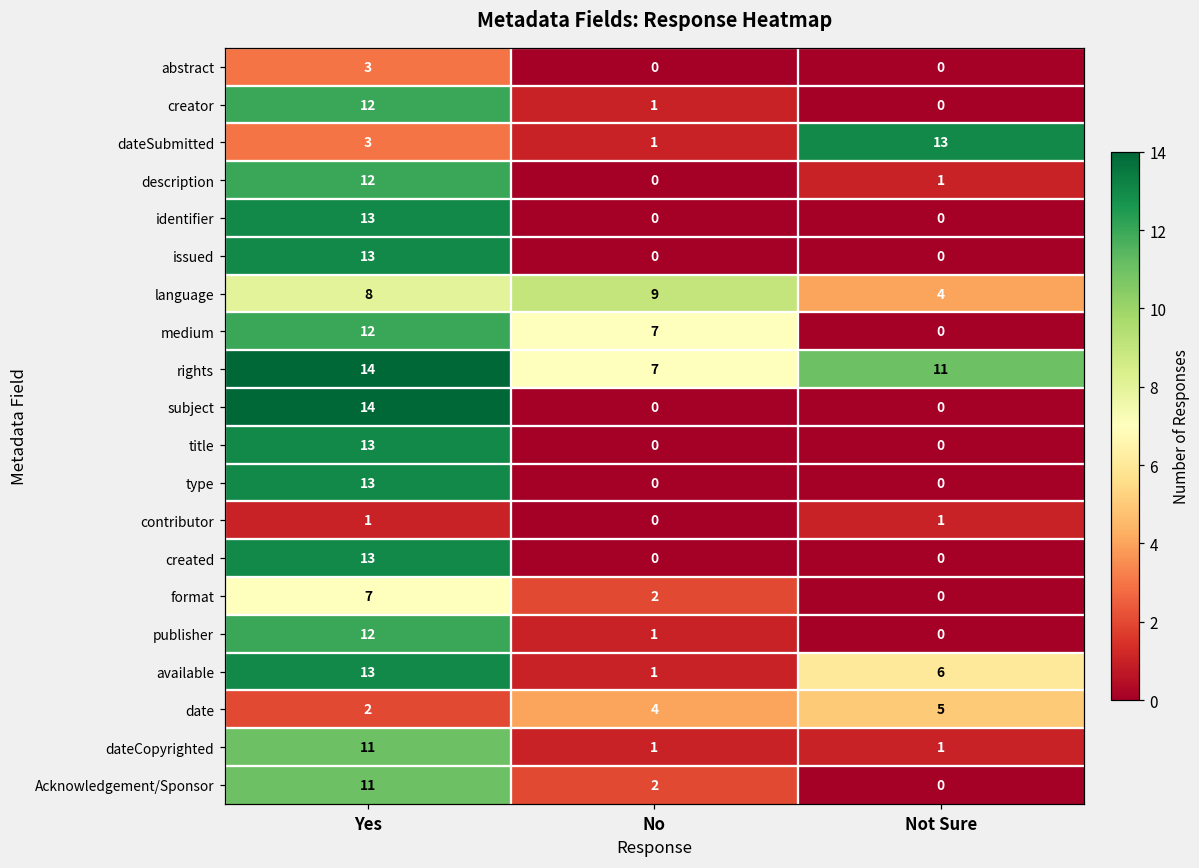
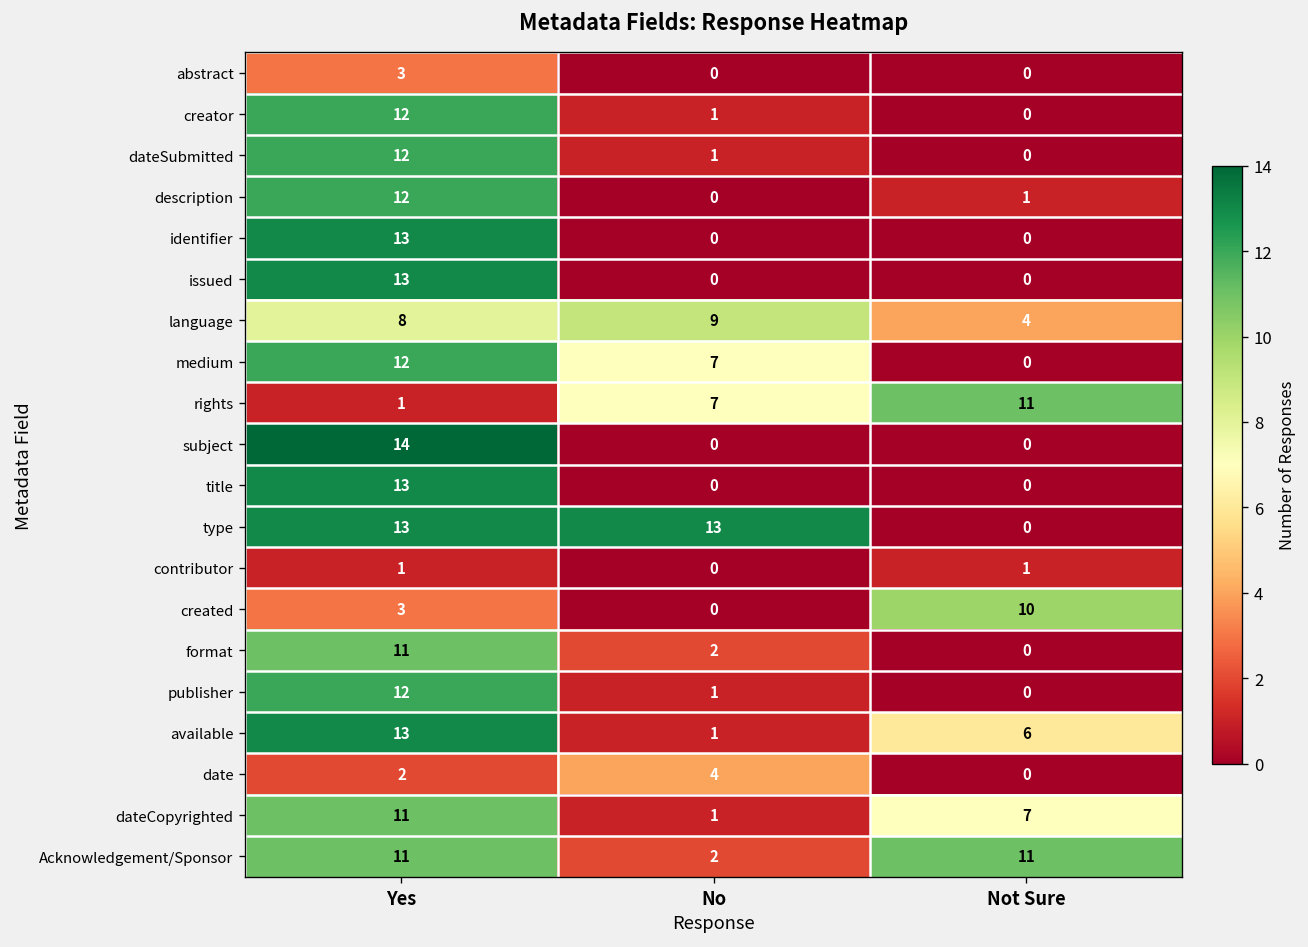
  {
    "abstract": {
      "Yes": 3,
      "No": 0,
      "Not Sure": 0
    },
    "creator": {
      "Yes": 12,
      "No": 1,
      "Not Sure": 0
    },
    "dateSubmitted": {
-     "Yes": 3,
+     "Yes": 12,
      "No": 1,
-     "Not Sure": 13
+     "Not Sure": 0
    },
    "description": {
      "Yes": 12,
      "No": 0,
      "Not Sure": 1
    },
    "identifier": {
      "Yes": 13,
      "No": 0,
      "Not Sure": 0
    },
    "issued": {
      "Yes": 13,
      "No": 0,
      "Not Sure": 0
    },
    "language": {
      "Yes": 8,
      "No": 9,
      "Not Sure": 4
    },
    "medium": {
      "Yes": 12,
      "No": 7,
      "Not Sure": 0
    },
    "rights": {
-     "Yes": 14,
+     "Yes": 1,
      "No": 7,
      "Not Sure": 11
    },
    "subject": {
      "Yes": 14,
      "No": 0,
      "Not Sure": 0
    },
    "title": {
      "Yes": 13,
      "No": 0,
      "Not Sure": 0
    },
    "type": {
      "Yes": 13,
-     "No": 0,
+     "No": 13,
      "Not Sure": 0
    },
    "contributor": {
      "Yes": 1,
      "No": 0,
      "Not Sure": 1
    },
    "created": {
-     "Yes": 13,
+     "Yes": 3,
      "No": 0,
-     "Not Sure": 0
+     "Not Sure": 10
    },
    "format": {
-     "Yes": 7,
+     "Yes": 11,
      "No": 2,
      "Not Sure": 0
    },
    "publisher": {
      "Yes": 12,
      "No": 1,
      "Not Sure": 0
    },
    "available": {
      "Yes": 13,
      "No": 1,
      "Not Sure": 6
    },
    "date": {
      "Yes": 2,
      "No": 4,
-     "Not Sure": 5
+     "Not Sure": 0
    },
    "dateCopyrighted": {
      "Yes": 11,
      "No": 1,
-     "Not Sure": 1
+     "Not Sure": 7
    },
    "Acknowledgement/Sponsor": {
      "Yes": 11,
      "No": 2,
-     "Not Sure": 0
+     "Not Sure": 11
    }
  }
